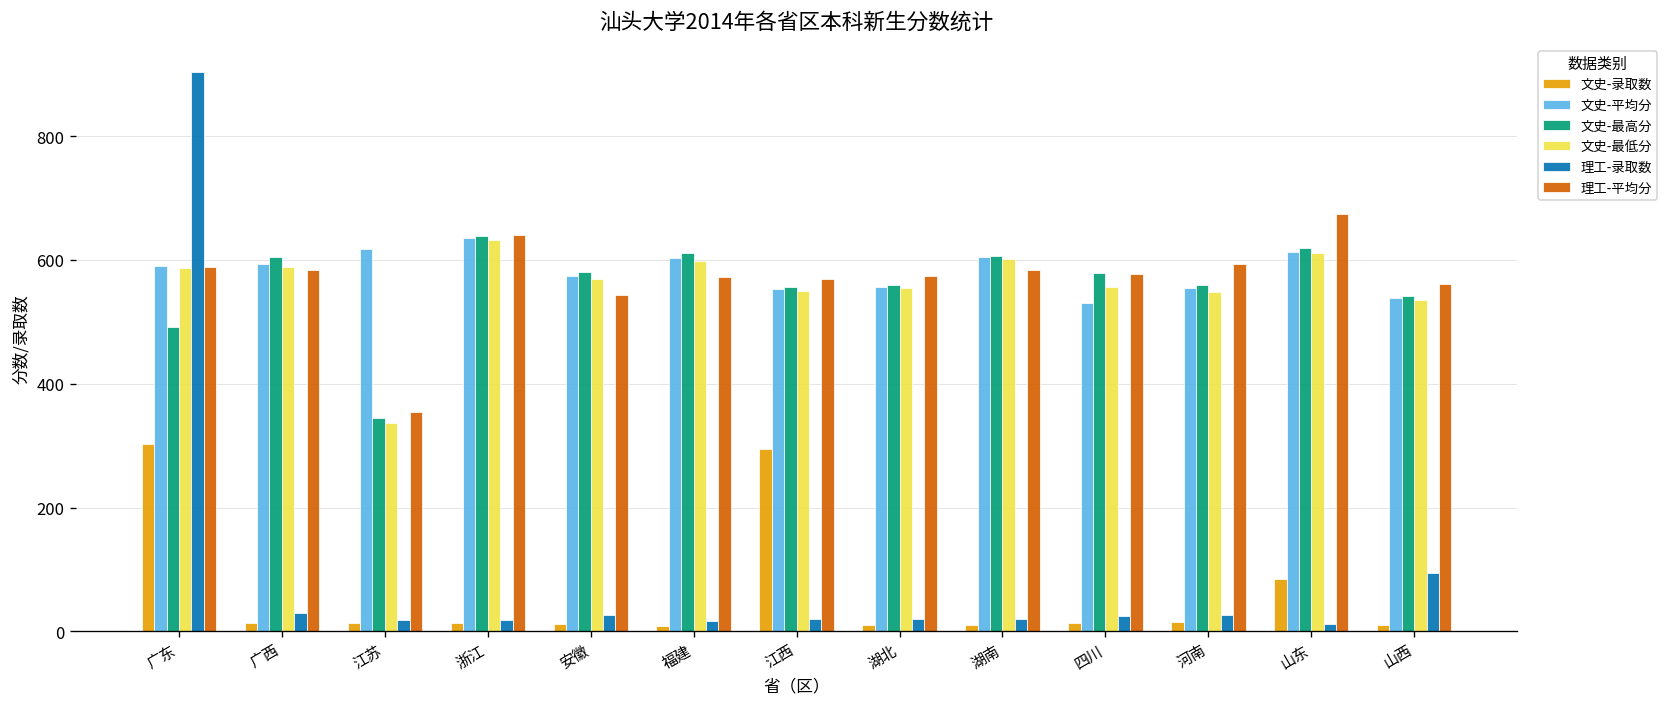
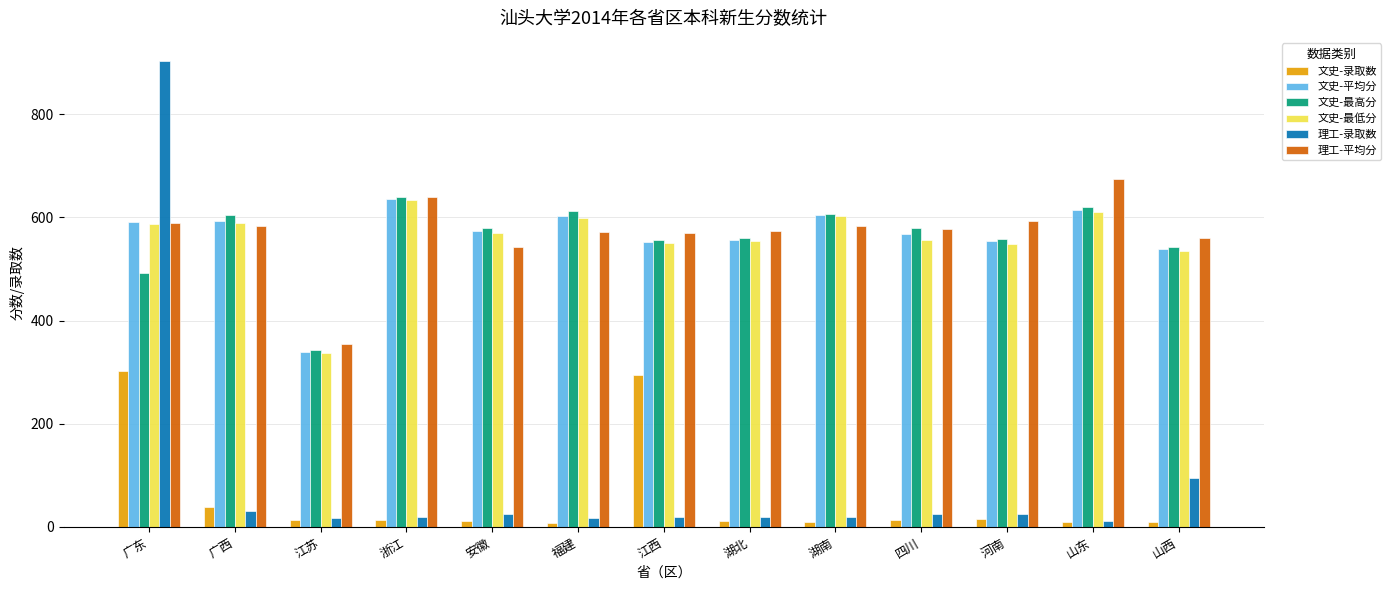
  {
    "文史-录取数": {
      "广东": 300,
-     "广西": 10,
+     "广西": 40,
      "江苏": 10,
      "浙江": 10,
      "安徽": 10,
      "福建": 10,
      "江西": 290,
      "湖北": 10,
      "湖南": 10,
      "四川": 10,
      "河南": 20,
-     "山东": 80,
+     "山东": 10,
      "山西": 10
    },
    "文史-平均分": {
      "广东": 590,
      "广西": 590,
-     "江苏": 620,
+     "江苏": 340,
      "浙江": 640,
      "安徽": 570,
      "福建": 600,
      "江西": 550,
      "湖北": 560,
      "湖南": 600,
-     "四川": 530,
+     "四川": 570,
      "河南": 560,
      "山东": 610,
      "山西": 540
    },
    "文史-最高分": {
      "广东": 490,
      "广西": 610,
      "江苏": 340,
      "浙江": 640,
      "安徽": 580,
      "福建": 610,
      "江西": 560,
      "湖北": 560,
      "湖南": 610,
      "四川": 580,
      "河南": 560,
      "山东": 620,
      "山西": 540
    },
    "文史-最低分": {
      "广东": 590,
      "广西": 590,
      "江苏": 340,
      "浙江": 630,
      "安徽": 570,
      "福建": 600,
      "江西": 550,
      "湖北": 550,
      "湖南": 600,
      "四川": 560,
      "河南": 550,
      "山东": 610,
      "山西": 540
    },
    "理工-录取数": {
      "广东": 900,
      "广西": 30,
      "江苏": 20,
      "浙江": 20,
      "安徽": 30,
      "福建": 20,
      "江西": 20,
      "湖北": 20,
      "湖南": 20,
      "四川": 30,
      "河南": 30,
      "山东": 10,
      "山西": 90
    },
    "理工-平均分": {
      "广东": 590,
      "广西": 580,
      "江苏": 350,
      "浙江": 640,
      "安徽": 540,
      "福建": 570,
      "江西": 570,
      "湖北": 570,
      "湖南": 580,
      "四川": 580,
      "河南": 590,
      "山东": 670,
      "山西": 560
    }
  }
